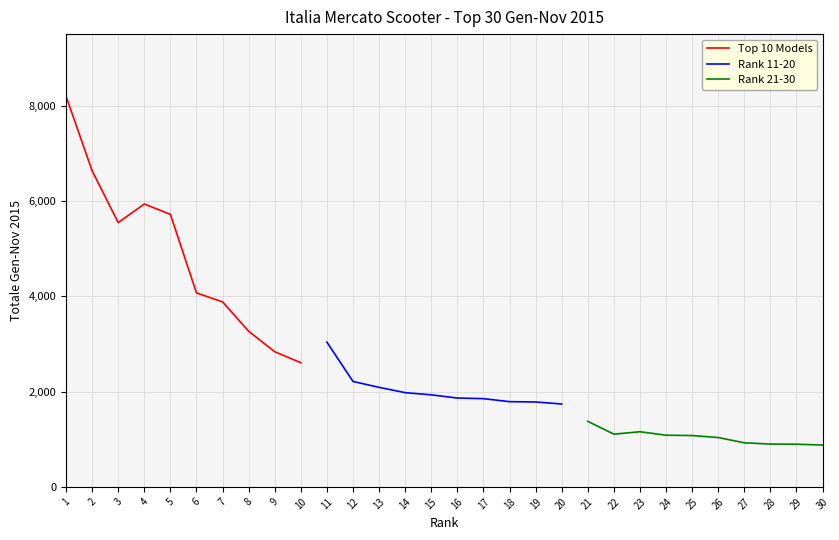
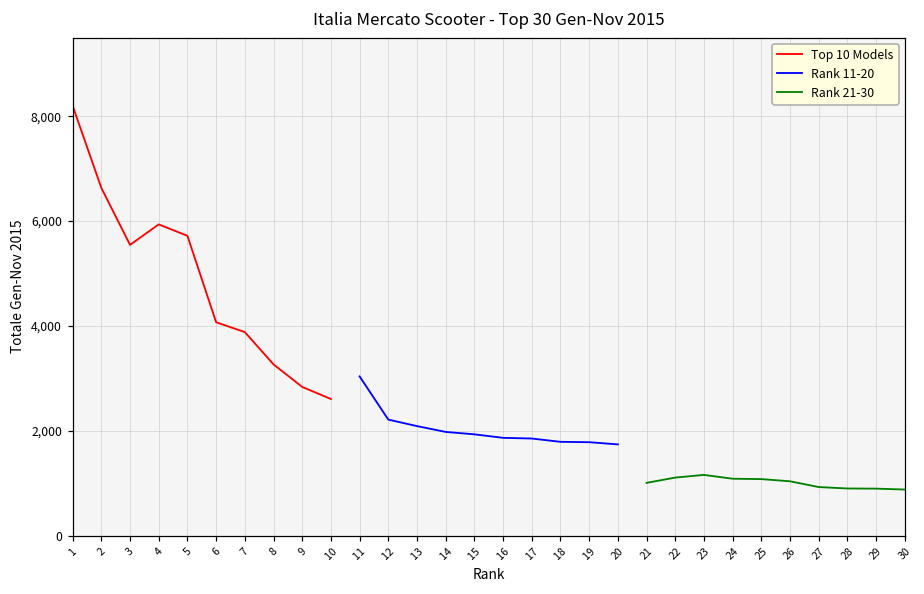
  {
    "Top 10 Models": {
      "1": "8,200",
      "2": "6,600",
      "3": "5,500",
      "4": "5,900",
      "5": "5,700",
      "6": "4,100",
      "7": "3,900",
      "8": "3,300",
      "9": "2,800",
      "10": "2,600"
    },
    "Rank 11-20": {
      "11": "3,000",
      "12": "2,200",
      "13": "2,100",
      "14": "2,000",
      "15": "1,900",
      "16": "1,900",
      "17": "1,900",
      "18": "1,800",
      "19": "1,800",
      "20": "1,700"
    },
    "Rank 21-30": {
-     "21": "1,400",
+     "21": "1,000",
      "22": "1,100",
      "23": "1,200",
      "24": "1,100",
      "25": "1,100",
      "26": "1,000",
      "27": "900",
      "28": "900",
      "29": "900",
      "30": "900"
    }
  }
